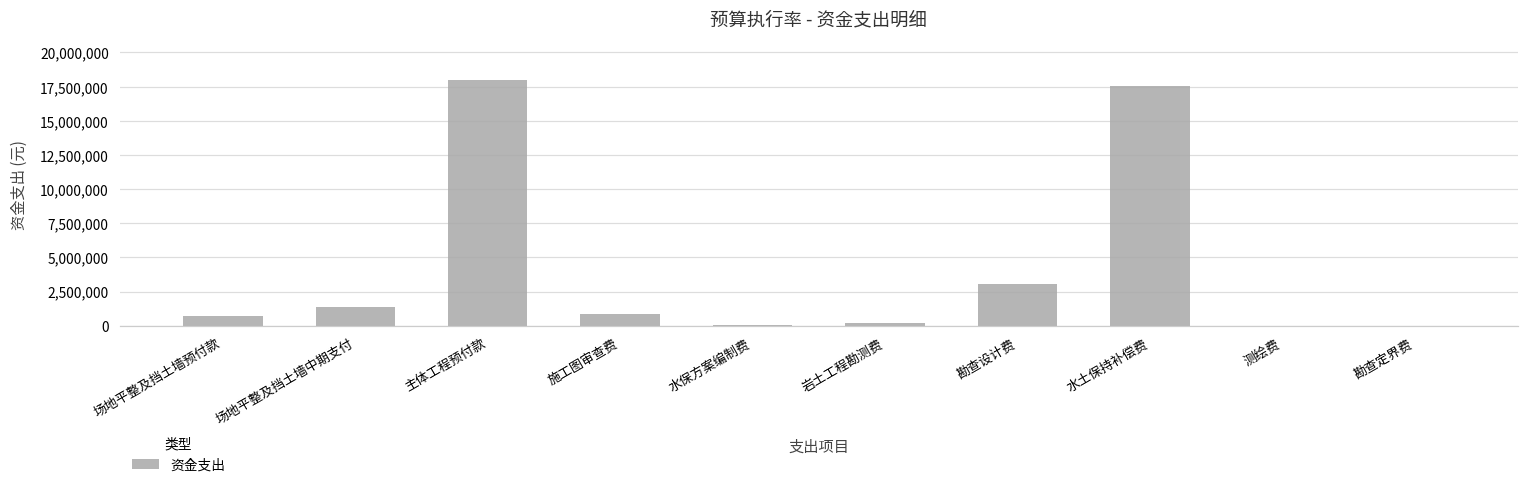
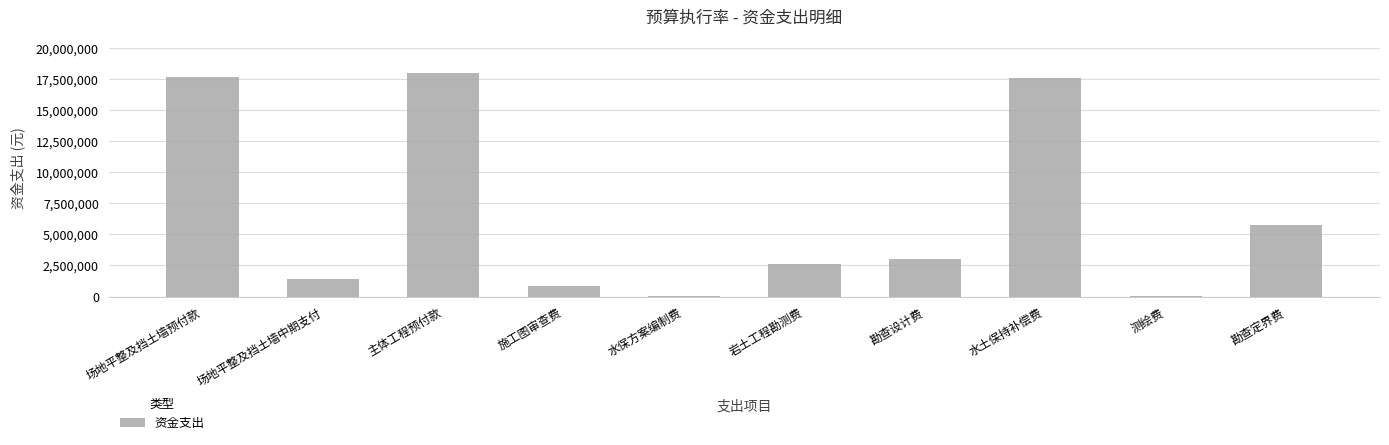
  {
-   "场地平整及挡土墙预付款": "700,000",
+   "场地平整及挡土墙预付款": "17,700,000",
    "场地平整及挡土墙中期支付": "1,400,000",
    "主体工程预付款": "18,000,000",
    "施工图审查费": "800,000",
-   "岩土工程勘测费": "200,000",
+   "岩土工程勘测费": "2,600,000",
    "勘查设计费": "3,000,000",
    "水土保持补偿费": "17,600,000",
-   "勘查定界费": "0"
+   "勘查定界费": "5,700,000"
  }
